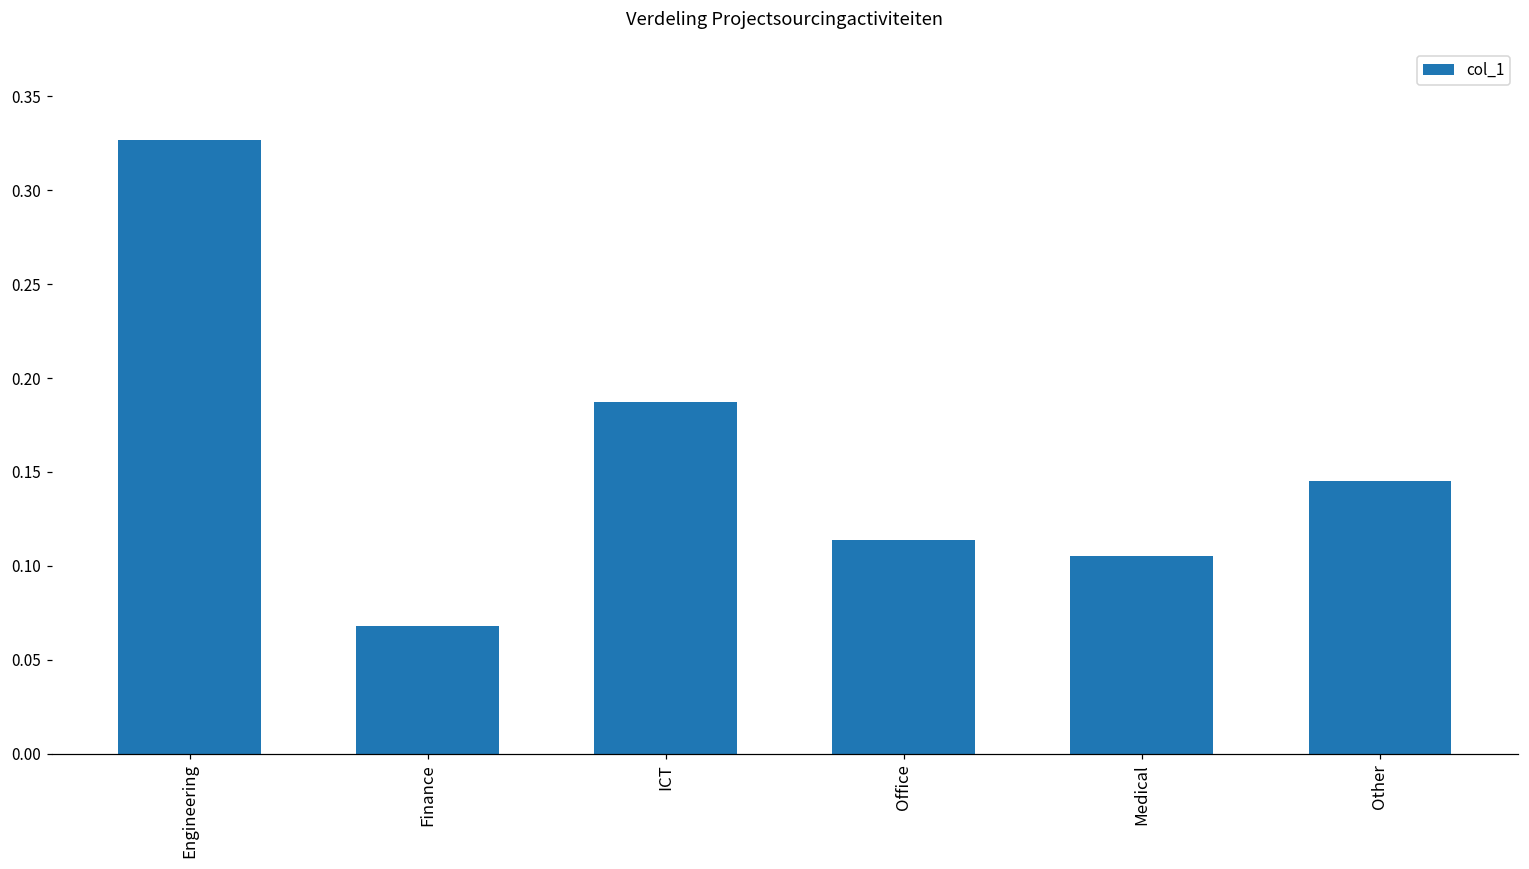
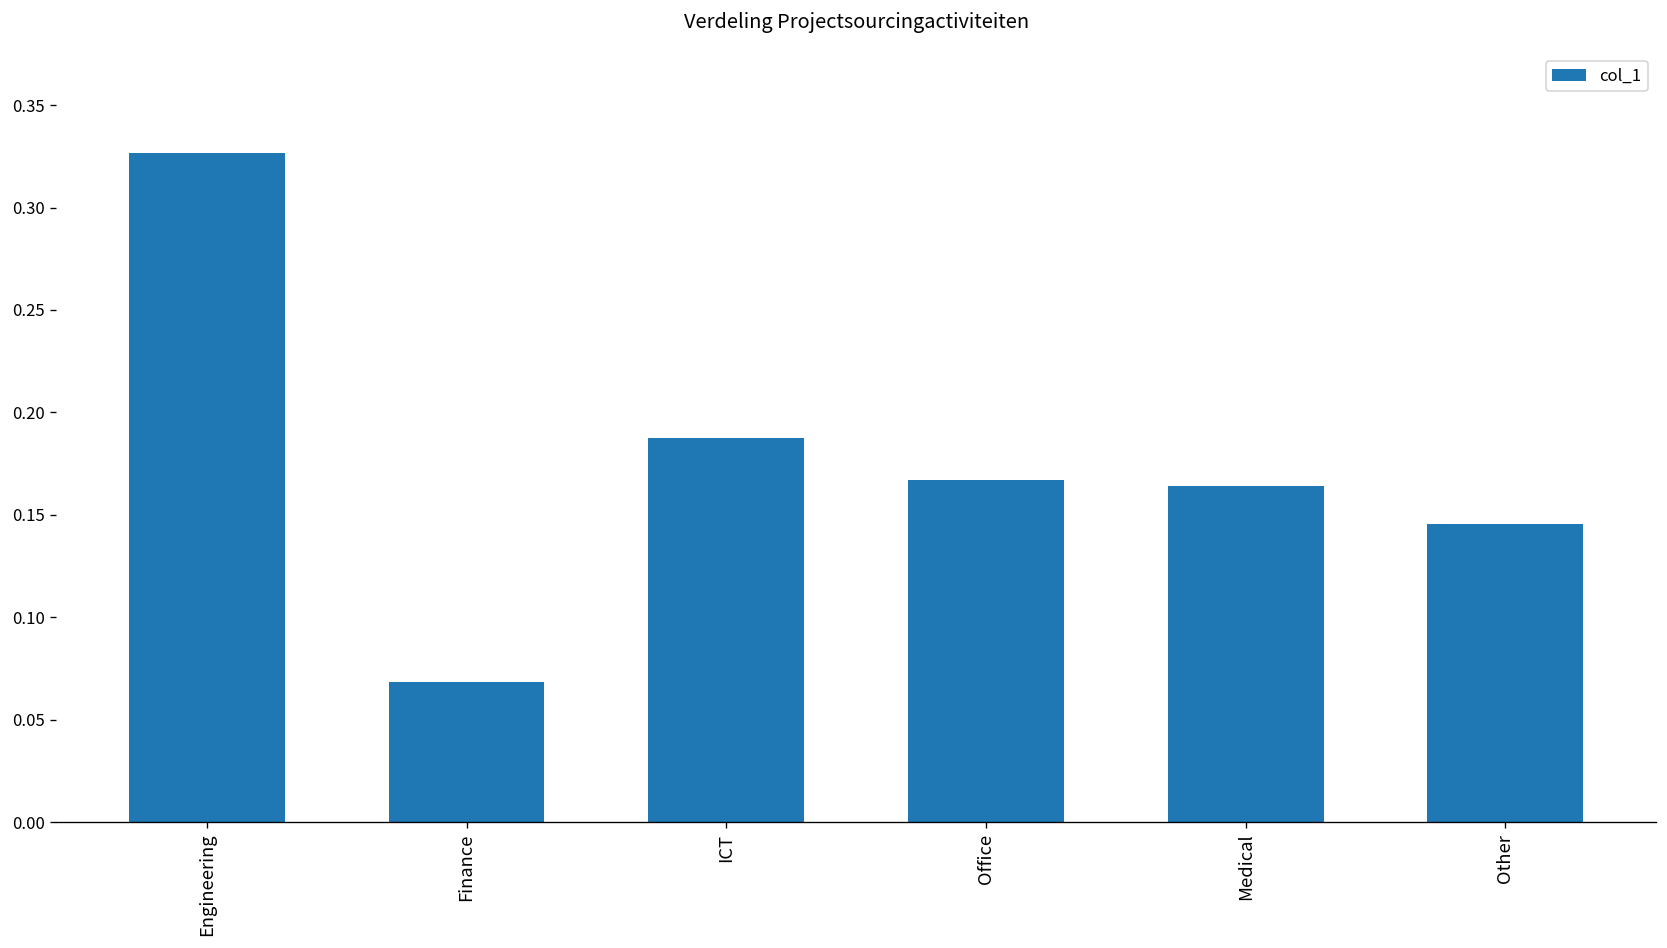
  {
    "Engineering": 0.327,
    "Finance": 0.068,
    "ICT": 0.187,
-   "Office": 0.114,
-   "Medical": 0.105,
+   "Office": 0.167,
+   "Medical": 0.164,
    "Other": 0.145
  }
